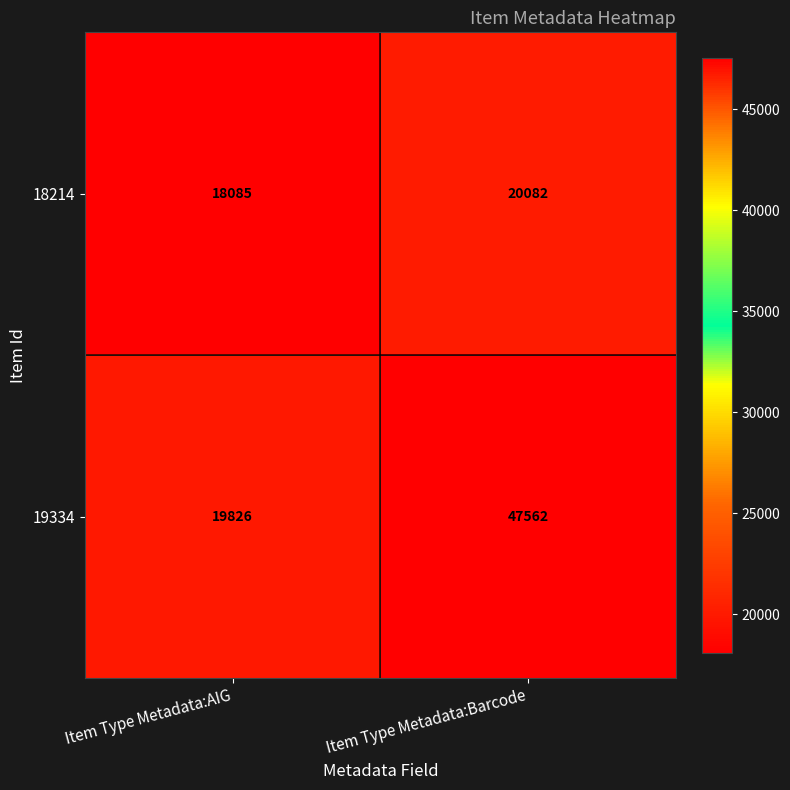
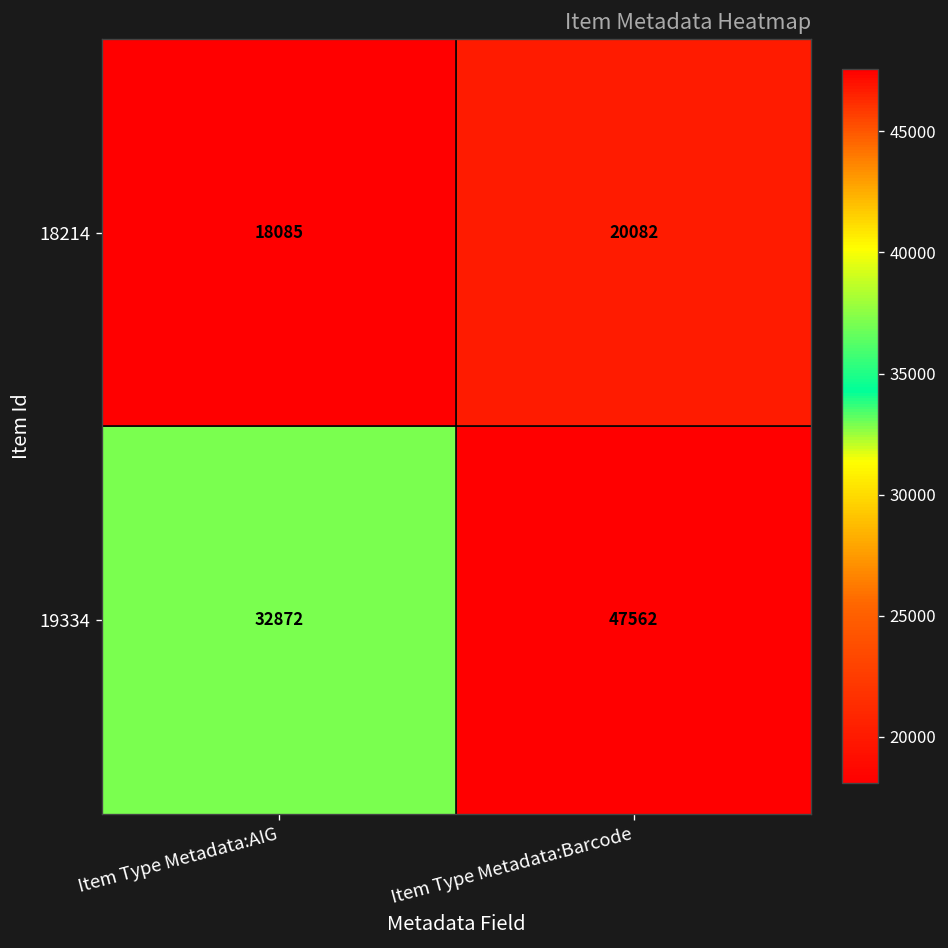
  {
    "18214": {
      "Item Type Metadata:AIG": 18085,
      "Item Type Metadata:Barcode": 20082
    },
    "19334": {
-     "Item Type Metadata:AIG": 19826,
+     "Item Type Metadata:AIG": 32872,
      "Item Type Metadata:Barcode": 47562
    }
  }
